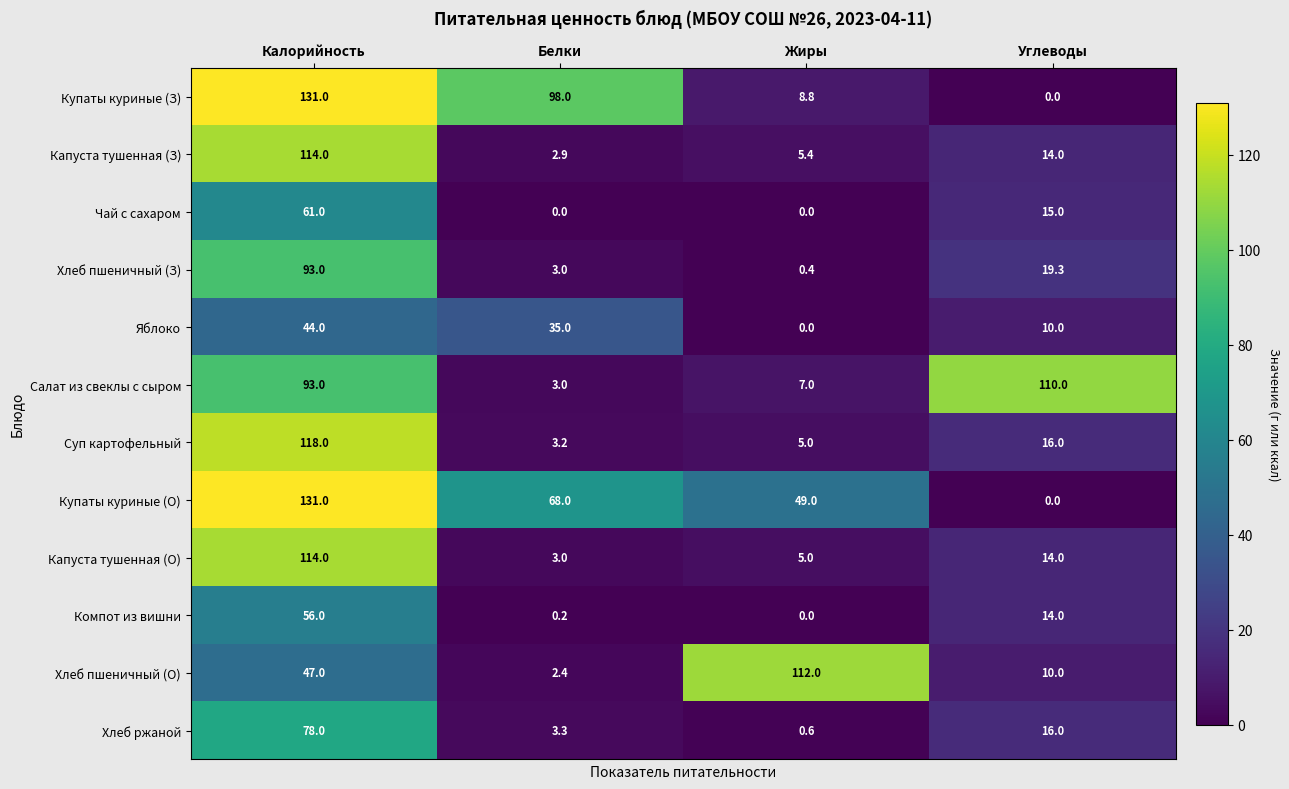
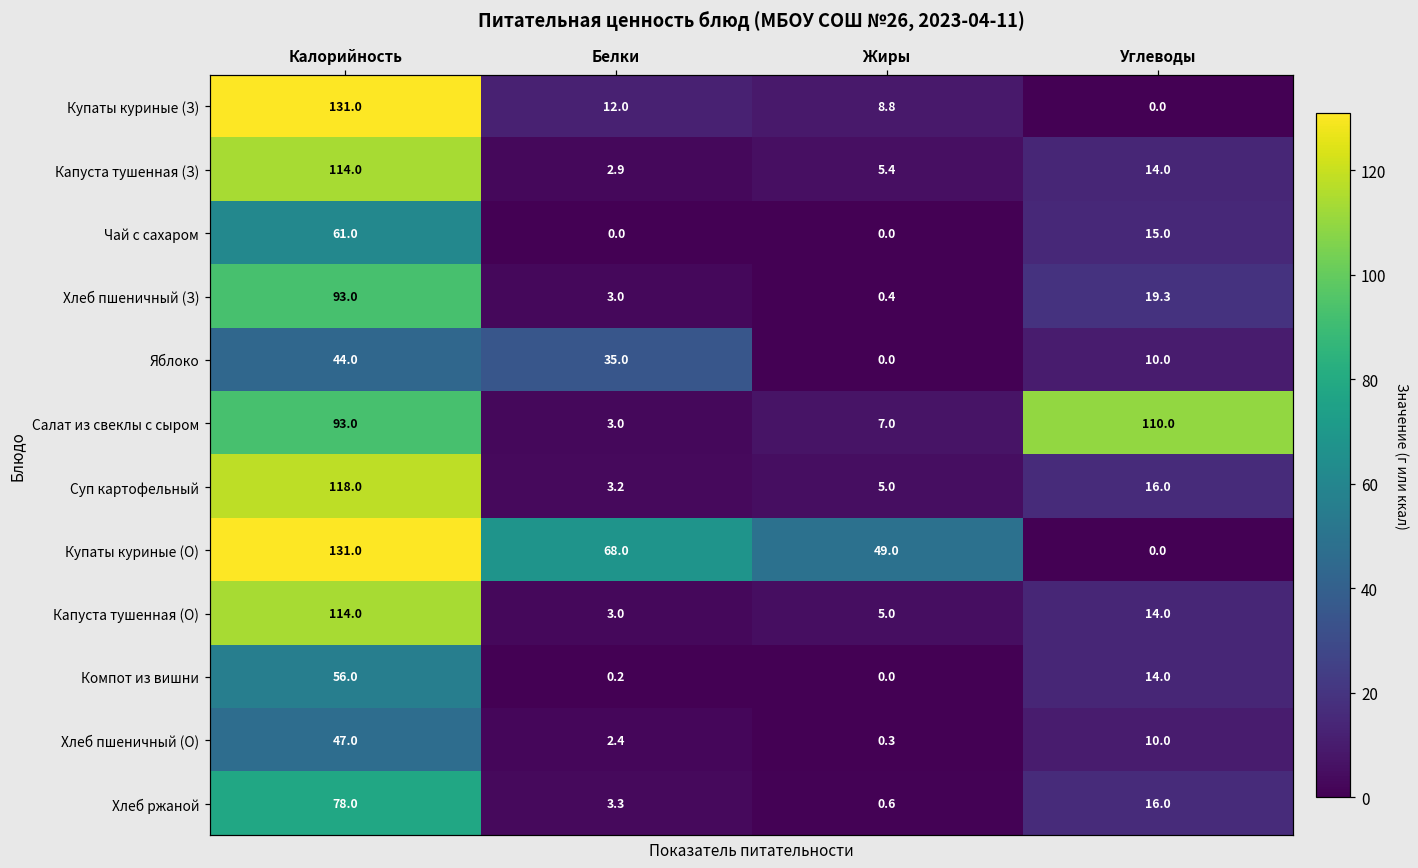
  {
    "Купаты куриные (З)": {
      "Калорийность": 131.0,
-     "Белки": 98.0,
+     "Белки": 12.0,
      "Жиры": 8.8,
      "Углеводы": 0.0
    },
    "Капуста тушенная (З)": {
      "Калорийность": 114.0,
      "Белки": 2.9,
      "Жиры": 5.4,
      "Углеводы": 14.0
    },
    "Чай с сахаром": {
      "Калорийность": 61.0,
      "Белки": 0.0,
      "Жиры": 0.0,
      "Углеводы": 15.0
    },
    "Хлеб пшеничный (З)": {
      "Калорийность": 93.0,
      "Белки": 3.0,
      "Жиры": 0.4,
      "Углеводы": 19.3
    },
    "Яблоко": {
      "Калорийность": 44.0,
      "Белки": 35.0,
      "Жиры": 0.0,
      "Углеводы": 10.0
    },
    "Салат из свеклы с сыром": {
      "Калорийность": 93.0,
      "Белки": 3.0,
      "Жиры": 7.0,
      "Углеводы": 110.0
    },
    "Суп картофельный": {
      "Калорийность": 118.0,
      "Белки": 3.2,
      "Жиры": 5.0,
      "Углеводы": 16.0
    },
    "Купаты куриные (О)": {
      "Калорийность": 131.0,
      "Белки": 68.0,
      "Жиры": 49.0,
      "Углеводы": 0.0
    },
    "Капуста тушенная (О)": {
      "Калорийность": 114.0,
      "Белки": 3.0,
      "Жиры": 5.0,
      "Углеводы": 14.0
    },
    "Компот из вишни": {
      "Калорийность": 56.0,
      "Белки": 0.2,
      "Жиры": 0.0,
      "Углеводы": 14.0
    },
    "Хлеб пшеничный (О)": {
      "Калорийность": 47.0,
      "Белки": 2.4,
-     "Жиры": 112.0,
+     "Жиры": 0.3,
      "Углеводы": 10.0
    },
    "Хлеб ржаной": {
      "Калорийность": 78.0,
      "Белки": 3.3,
      "Жиры": 0.6,
      "Углеводы": 16.0
    }
  }
